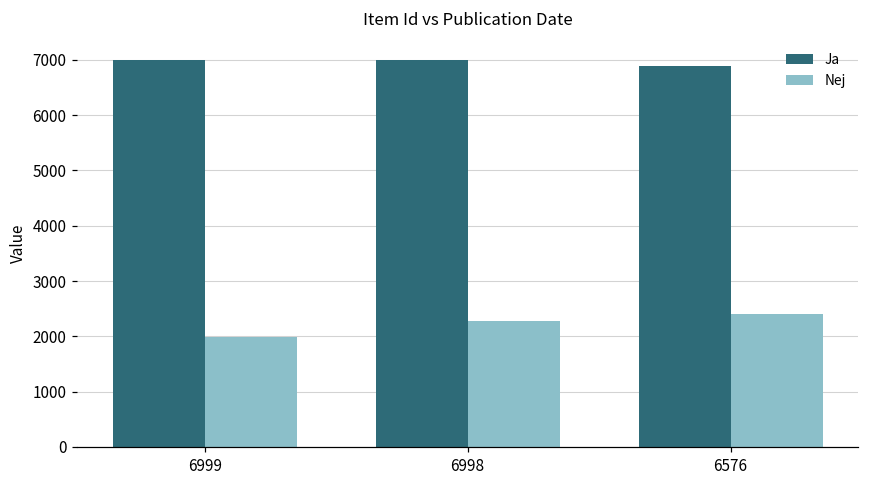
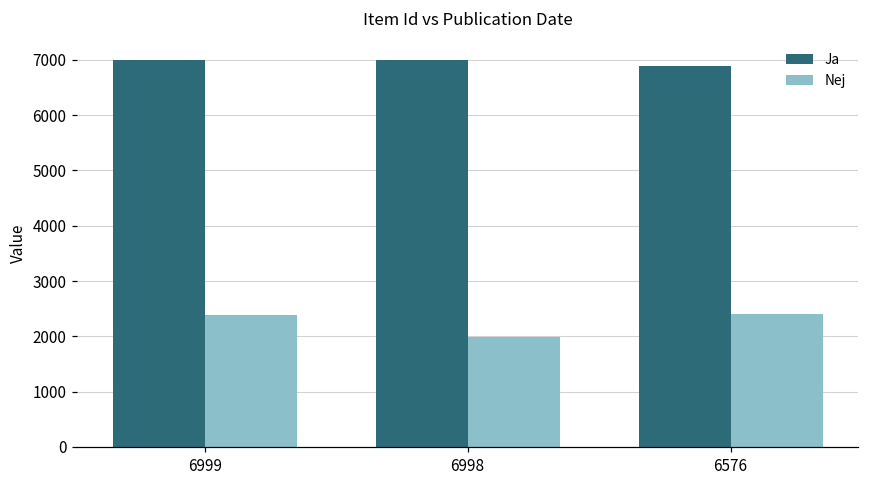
  {
    "Ja": {
      "6999": 7000,
      "6998": 7000,
      "6576": 6900
    },
    "Nej": {
-     "6999": 2000,
-     "6998": 2300,
+     "6999": 2400,
+     "6998": 2000,
      "6576": 2400
    }
  }
